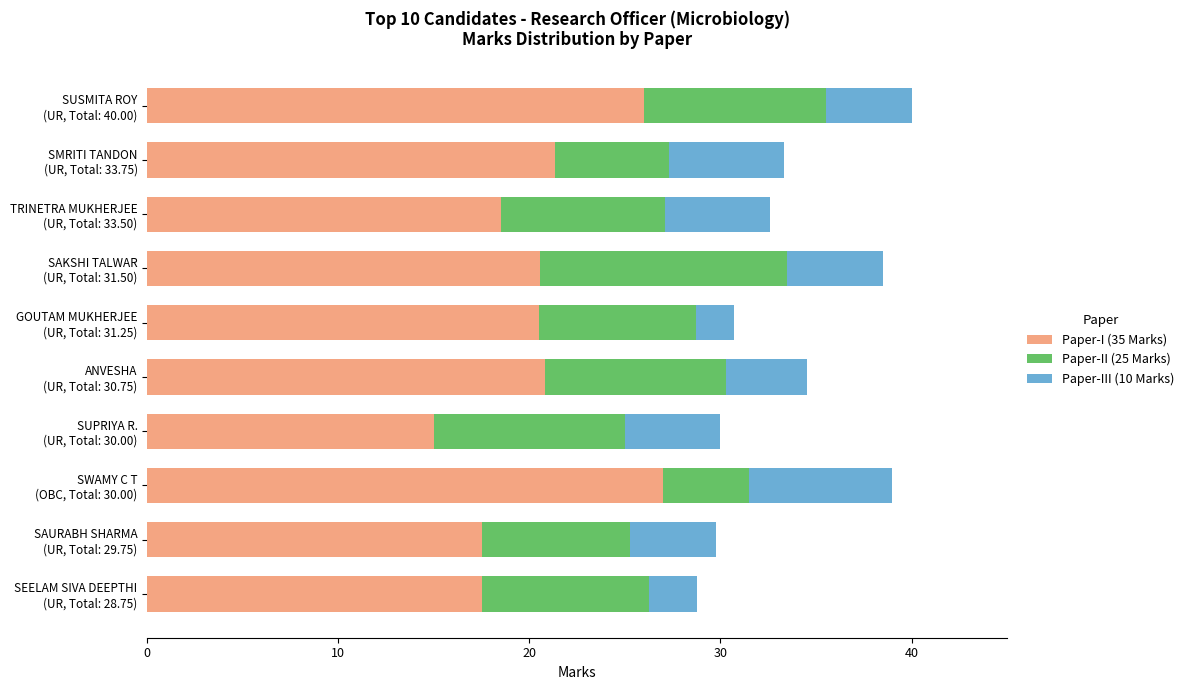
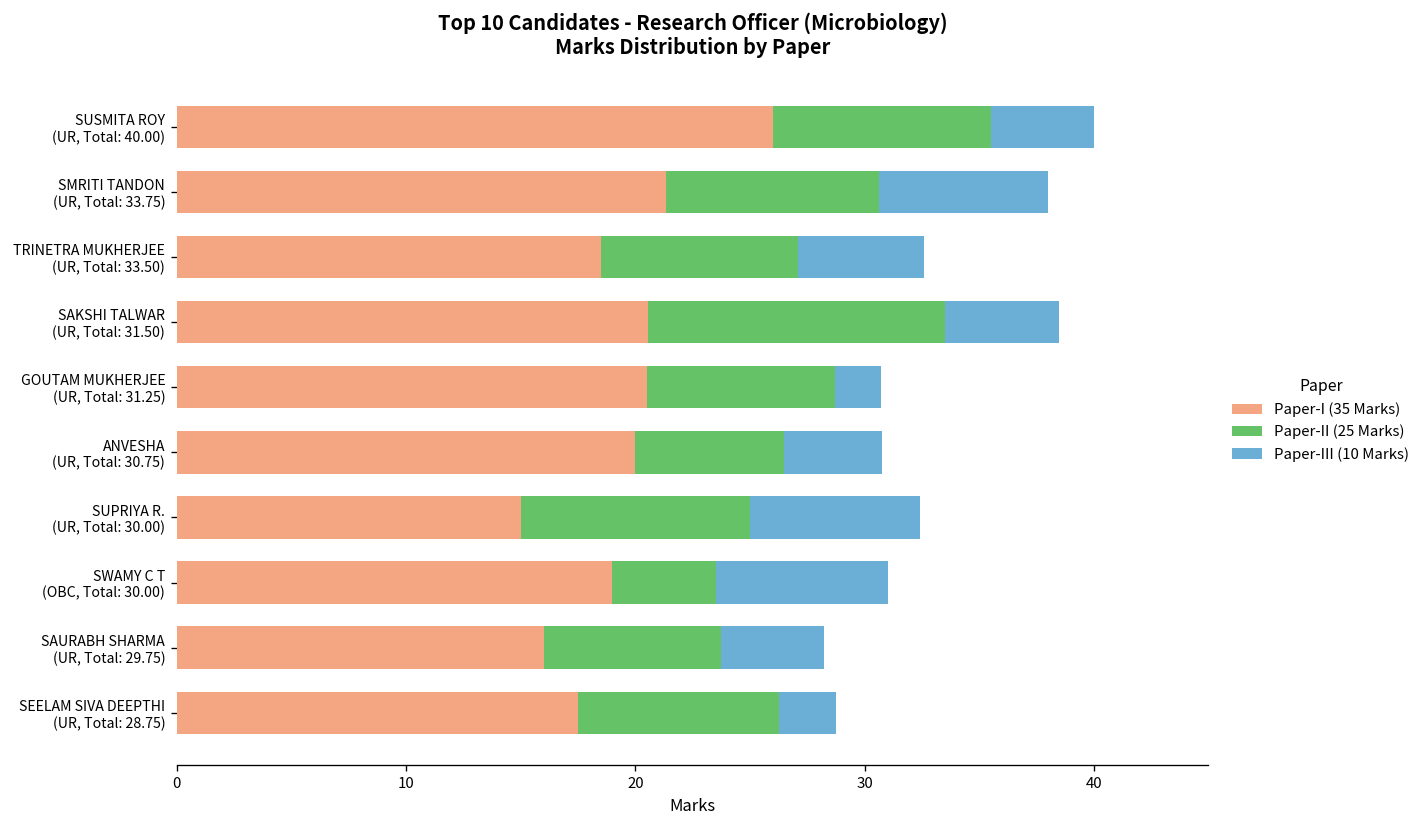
  {
    "Paper-I (35 Marks)": {
      "SUSMITA ROY (UR, Total: 40.00)": 26.0,
      "SMRITI TANDON (UR, Total: 33.75)": 21.3,
      "TRINETRA MUKHERJEE (UR, Total: 33.50)": 18.5,
      "SAKSHI TALWAR (UR, Total: 31.50)": 20.6,
      "GOUTAM MUKHERJEE (UR, Total: 31.25)": 20.5,
-     "ANVESHA (UR, Total: 30.75)": 20.8,
+     "ANVESHA (UR, Total: 30.75)": 20.0,
      "SUPRIYA R. (UR, Total: 30.00)": 15.0,
-     "SWAMY C T (OBC, Total: 30.00)": 27,
-     "SAURABH SHARMA (UR, Total: 29.75)": 17.5,
+     "SWAMY C T (OBC, Total: 30.00)": 19,
+     "SAURABH SHARMA (UR, Total: 29.75)": 16.0,
      "SEELAM SIVA DEEPTHI (UR, Total: 28.75)": 17.5
    },
    "Paper-II (25 Marks)": {
      "SUSMITA ROY (UR, Total: 40.00)": 9.5,
-     "SMRITI TANDON (UR, Total: 33.75)": 6.0,
+     "SMRITI TANDON (UR, Total: 33.75)": 9.3,
      "TRINETRA MUKHERJEE (UR, Total: 33.50)": 8.6,
      "SAKSHI TALWAR (UR, Total: 31.50)": 12.9,
      "GOUTAM MUKHERJEE (UR, Total: 31.25)": 8.2,
-     "ANVESHA (UR, Total: 30.75)": 9.5,
+     "ANVESHA (UR, Total: 30.75)": 6.5,
      "SUPRIYA R. (UR, Total: 30.00)": 10.0,
      "SWAMY C T (OBC, Total: 30.00)": 4.5,
      "SAURABH SHARMA (UR, Total: 29.75)": 7.8,
      "SEELAM SIVA DEEPTHI (UR, Total: 28.75)": 8.8
    },
    "Paper-III (10 Marks)": {
      "SUSMITA ROY (UR, Total: 40.00)": 4.5,
-     "SMRITI TANDON (UR, Total: 33.75)": 6.0,
+     "SMRITI TANDON (UR, Total: 33.75)": 7.4,
      "TRINETRA MUKHERJEE (UR, Total: 33.50)": 5.5,
      "SAKSHI TALWAR (UR, Total: 31.50)": 5.0,
      "GOUTAM MUKHERJEE (UR, Total: 31.25)": 2.0,
      "ANVESHA (UR, Total: 30.75)": 4.3,
-     "SUPRIYA R. (UR, Total: 30.00)": 5.0,
+     "SUPRIYA R. (UR, Total: 30.00)": 7.4,
      "SWAMY C T (OBC, Total: 30.00)": 7.5,
      "SAURABH SHARMA (UR, Total: 29.75)": 4.5,
      "SEELAM SIVA DEEPTHI (UR, Total: 28.75)": 2.5
    }
  }
